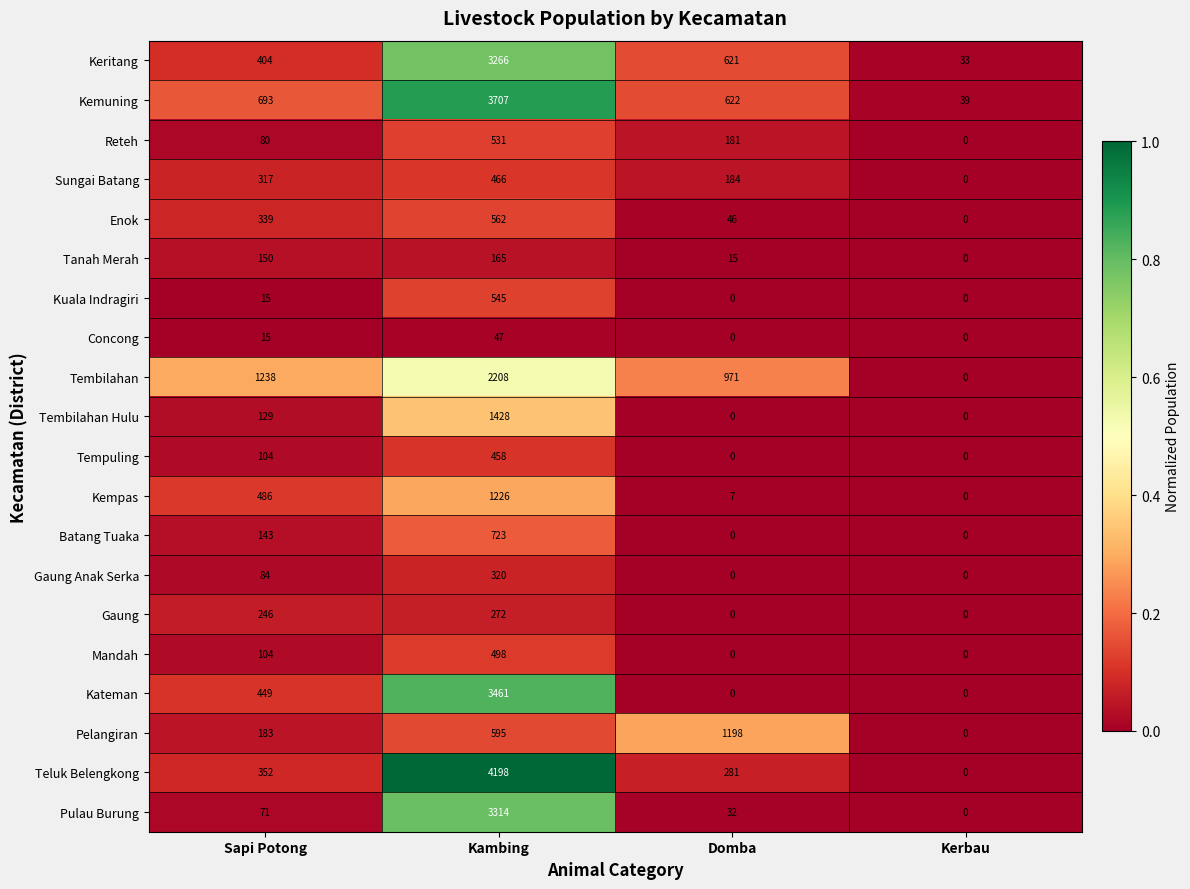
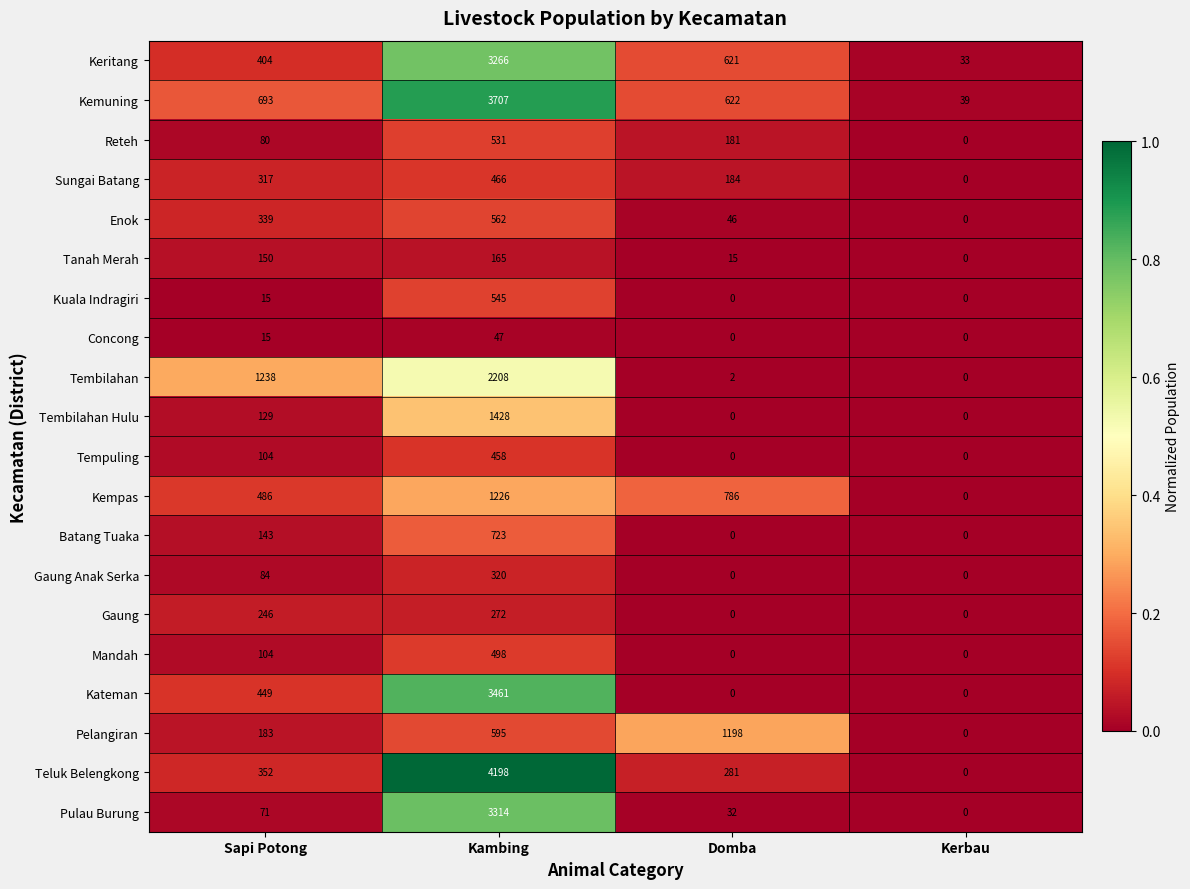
  {
    "Keritang": {
      "Sapi Potong": 404,
      "Kambing": 3266,
      "Domba": 621,
      "Kerbau": 33
    },
    "Kemuning": {
      "Sapi Potong": 693,
      "Kambing": 3707,
      "Domba": 622,
      "Kerbau": 39
    },
    "Reteh": {
      "Sapi Potong": 80,
      "Kambing": 531,
      "Domba": 181,
      "Kerbau": 0
    },
    "Sungai Batang": {
      "Sapi Potong": 317,
      "Kambing": 466,
      "Domba": 184,
      "Kerbau": 0
    },
    "Enok": {
      "Sapi Potong": 339,
      "Kambing": 562,
      "Domba": 46,
      "Kerbau": 0
    },
    "Tanah Merah": {
      "Sapi Potong": 150,
      "Kambing": 165,
      "Domba": 15,
      "Kerbau": 0
    },
    "Kuala Indragiri": {
      "Sapi Potong": 15,
      "Kambing": 545,
      "Domba": 0,
      "Kerbau": 0
    },
    "Concong": {
      "Sapi Potong": 15,
      "Kambing": 47,
      "Domba": 0,
      "Kerbau": 0
    },
    "Tembilahan": {
      "Sapi Potong": 1238,
      "Kambing": 2208,
-     "Domba": 971,
+     "Domba": 2,
      "Kerbau": 0
    },
    "Tembilahan Hulu": {
      "Sapi Potong": 129,
      "Kambing": 1428,
      "Domba": 0,
      "Kerbau": 0
    },
    "Tempuling": {
      "Sapi Potong": 104,
      "Kambing": 458,
      "Domba": 0,
      "Kerbau": 0
    },
    "Kempas": {
      "Sapi Potong": 486,
      "Kambing": 1226,
-     "Domba": 7,
+     "Domba": 786,
      "Kerbau": 0
    },
    "Batang Tuaka": {
      "Sapi Potong": 143,
      "Kambing": 723,
      "Domba": 0,
      "Kerbau": 0
    },
    "Gaung Anak Serka": {
      "Sapi Potong": 84,
      "Kambing": 320,
      "Domba": 0,
      "Kerbau": 0
    },
    "Gaung": {
      "Sapi Potong": 246,
      "Kambing": 272,
      "Domba": 0,
      "Kerbau": 0
    },
    "Mandah": {
      "Sapi Potong": 104,
      "Kambing": 498,
      "Domba": 0,
      "Kerbau": 0
    },
    "Kateman": {
      "Sapi Potong": 449,
      "Kambing": 3461,
      "Domba": 0,
      "Kerbau": 0
    },
    "Pelangiran": {
      "Sapi Potong": 183,
      "Kambing": 595,
      "Domba": 1198,
      "Kerbau": 0
    },
    "Teluk Belengkong": {
      "Sapi Potong": 352,
      "Kambing": 4198,
      "Domba": 281,
      "Kerbau": 0
    },
    "Pulau Burung": {
      "Sapi Potong": 71,
      "Kambing": 3314,
      "Domba": 32,
      "Kerbau": 0
    }
  }
